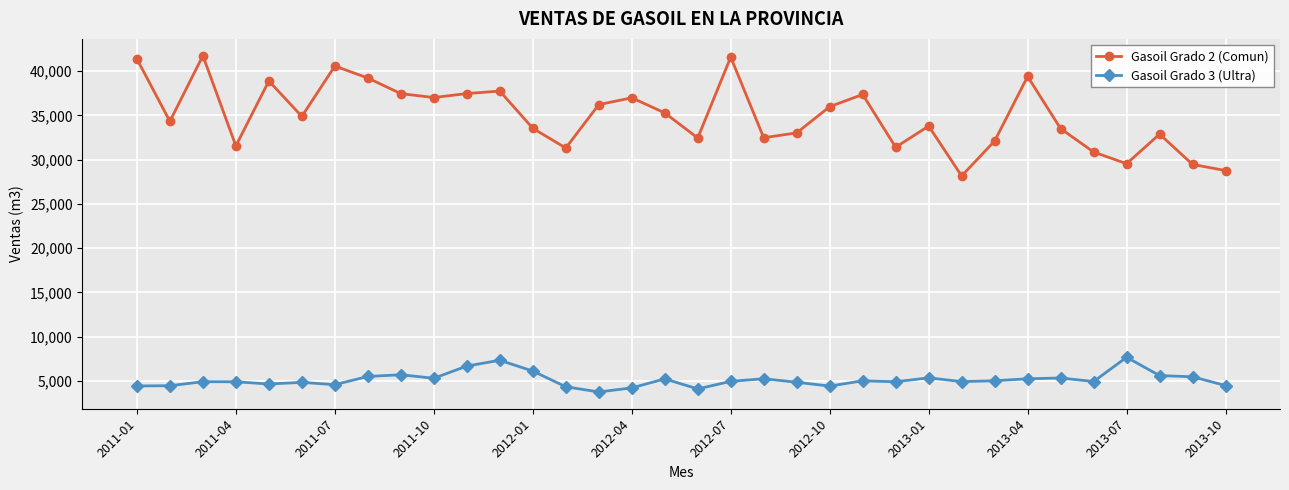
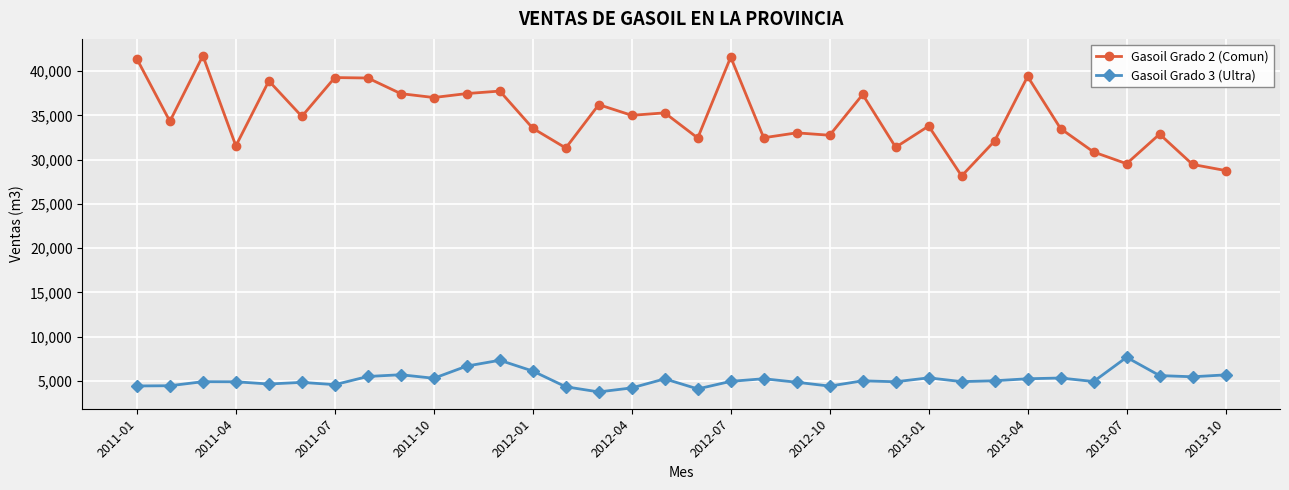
  {
    "Gasoil Grado 2 (Comun)": {
      "2011-01": "41,000",
      "2011-04": "32,000",
-     "2011-07": "41,000",
+     "2011-07": "39,000",
      "2011-10": "37,000",
      "2012-01": "34,000",
-     "2012-04": "37,000",
+     "2012-04": "35,000",
      "2012-07": "42,000",
-     "2012-10": "36,000",
+     "2012-10": "33,000",
      "2013-01": "34,000",
      "2013-04": "39,000",
      "2013-07": "30,000",
      "2013-10": "29,000"
    },
    "Gasoil Grado 3 (Ultra)": {
      "2011-01": "4,000",
      "2011-04": "5,000",
      "2011-07": "5,000",
      "2011-10": "5,000",
      "2012-01": "6,000",
      "2012-04": "4,000",
      "2012-07": "5,000",
      "2012-10": "4,000",
      "2013-01": "5,000",
      "2013-04": "5,000",
      "2013-07": "8,000",
-     "2013-10": "4,000"
+     "2013-10": "6,000"
    }
  }
